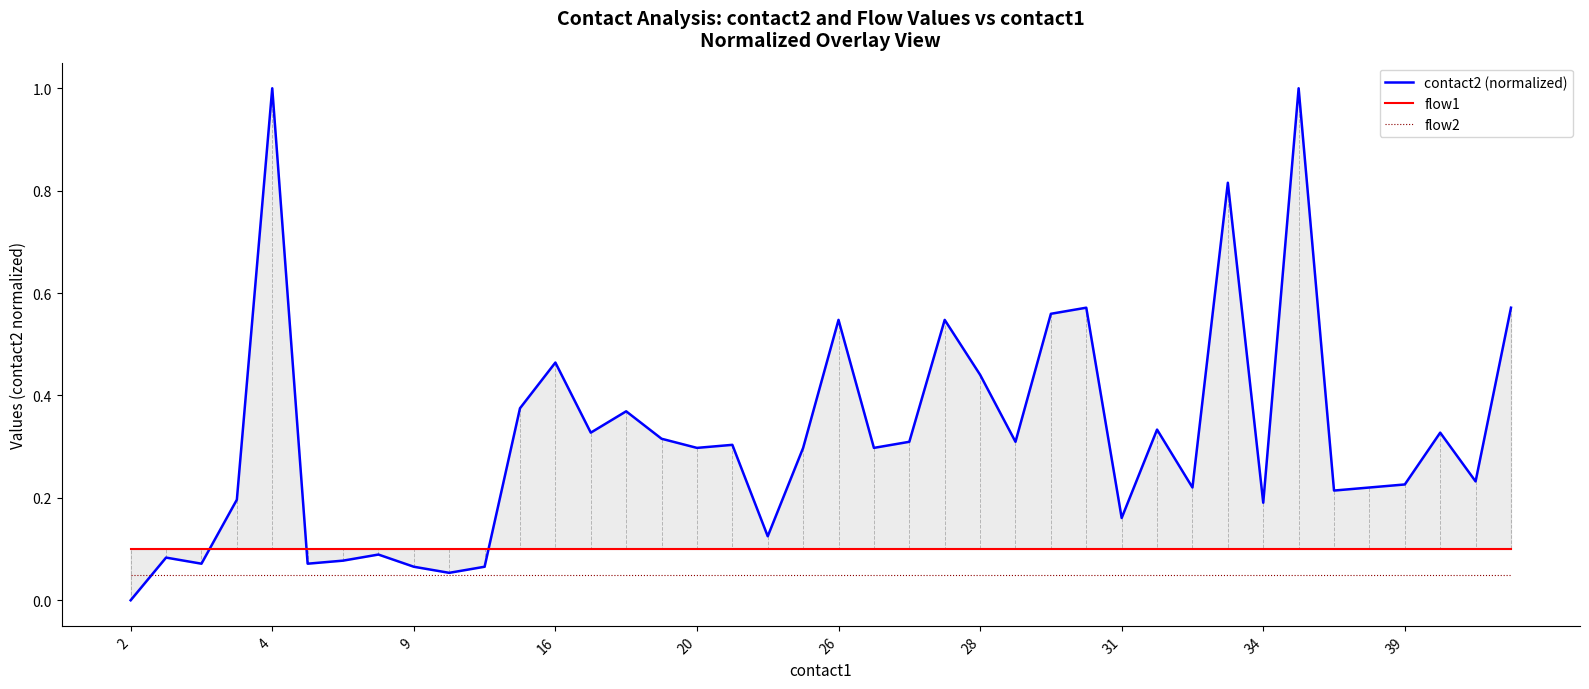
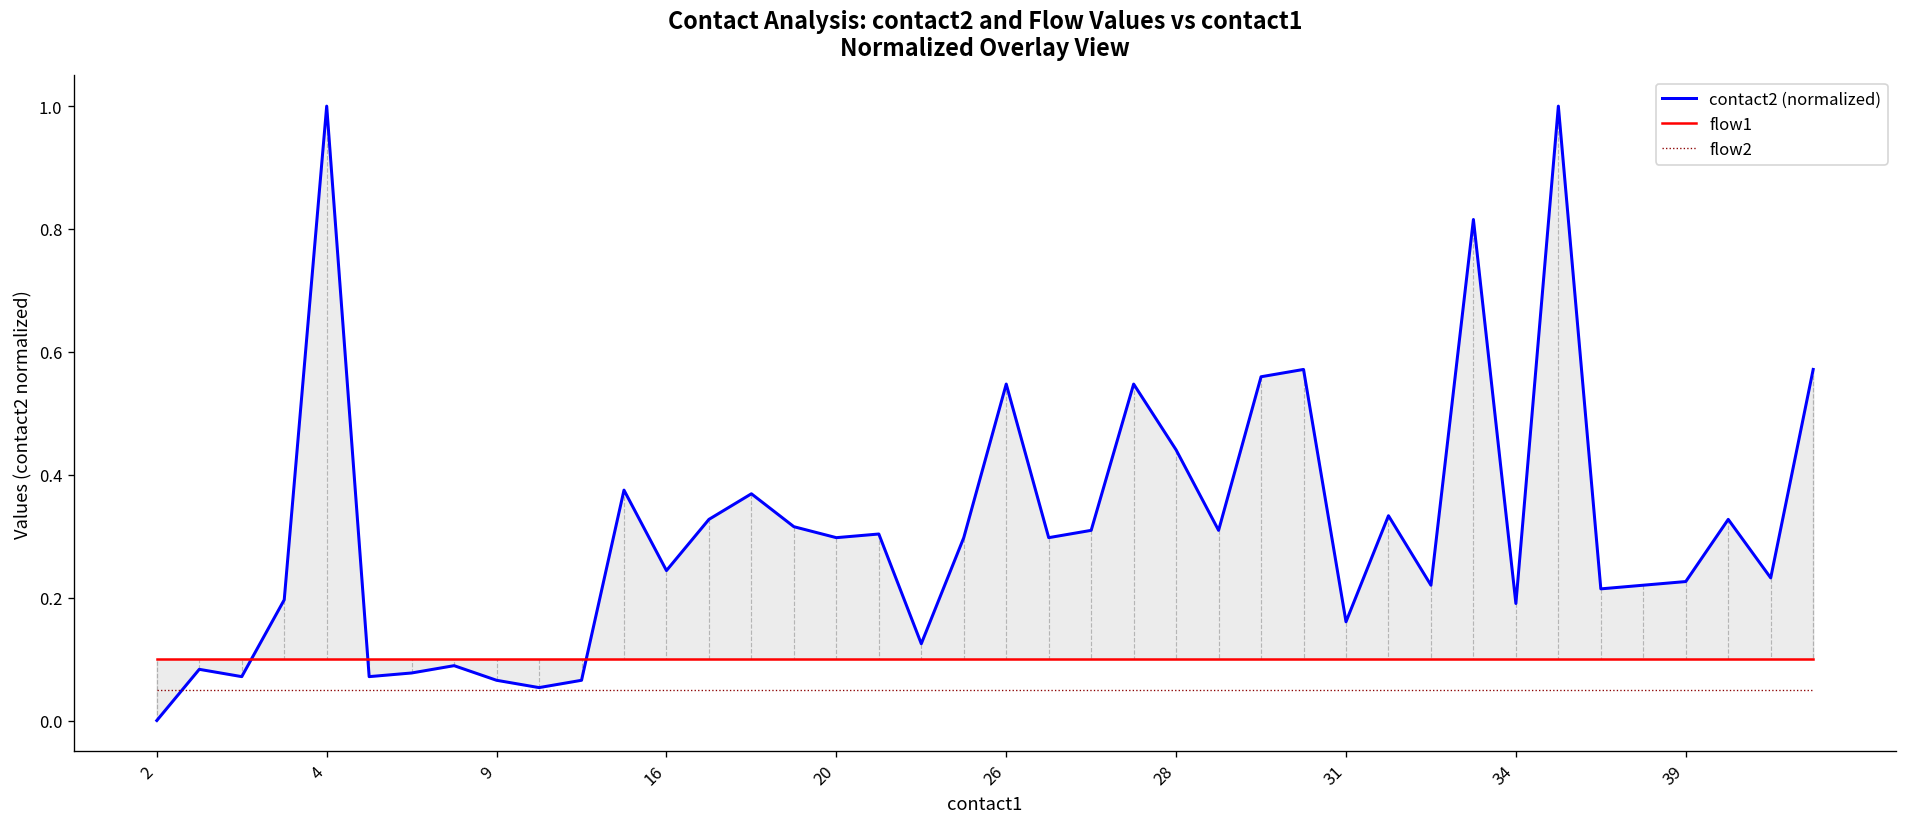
  {
    "contact2 (normalized)": {
-     "16": 0.46
+     "16": 0.24
    },
    "flow2": {
      "4": 0.05,
      "16": 0.05,
      "20": 0.05,
      "28": 0.05
    }
  }
